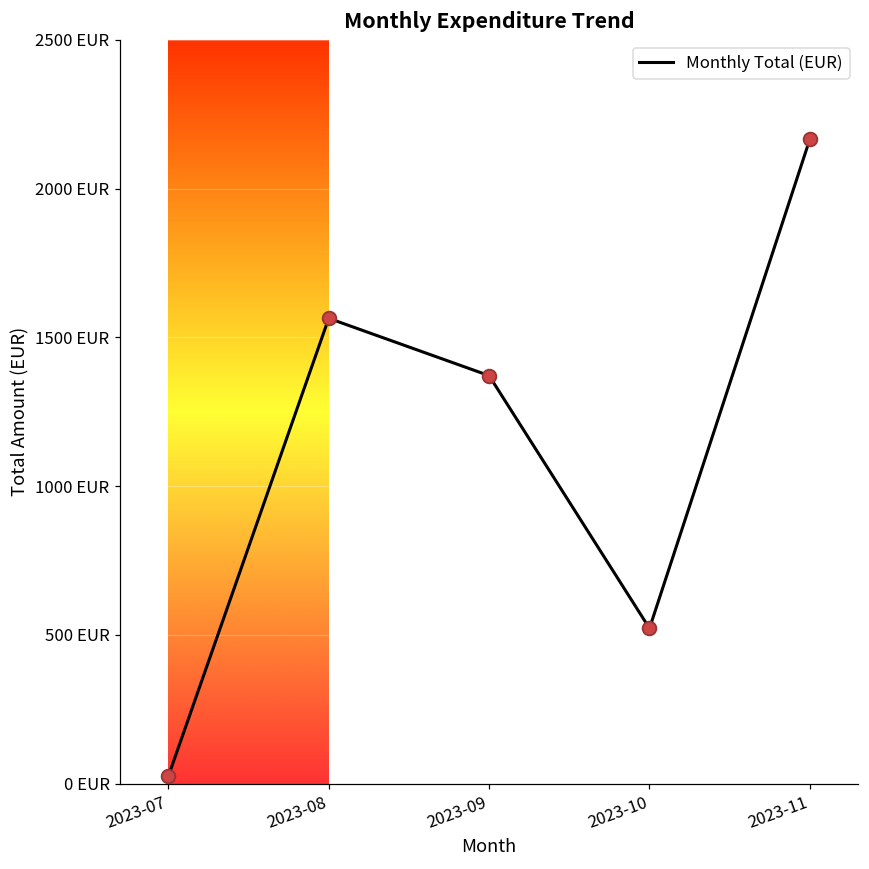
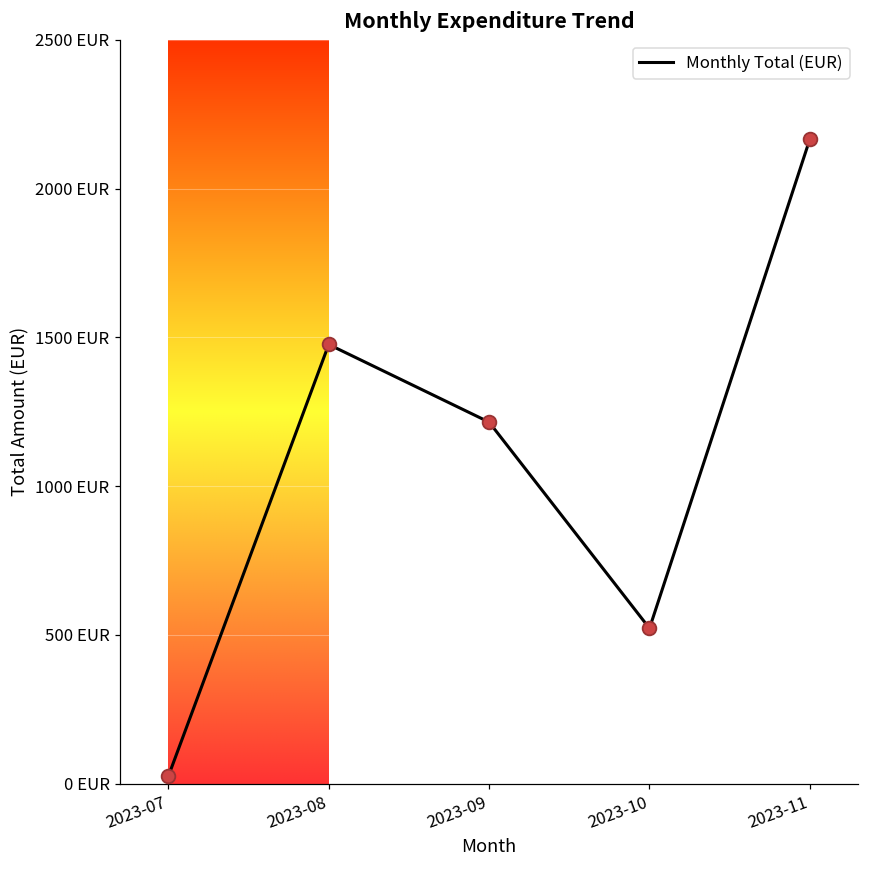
  {
    "2023-07": "30 EUR",
-   "2023-08": "1560 EUR",
-   "2023-09": "1370 EUR",
+   "2023-08": "1480 EUR",
+   "2023-09": "1220 EUR",
    "2023-10": "520 EUR",
    "2023-11": "2170 EUR"
  }
